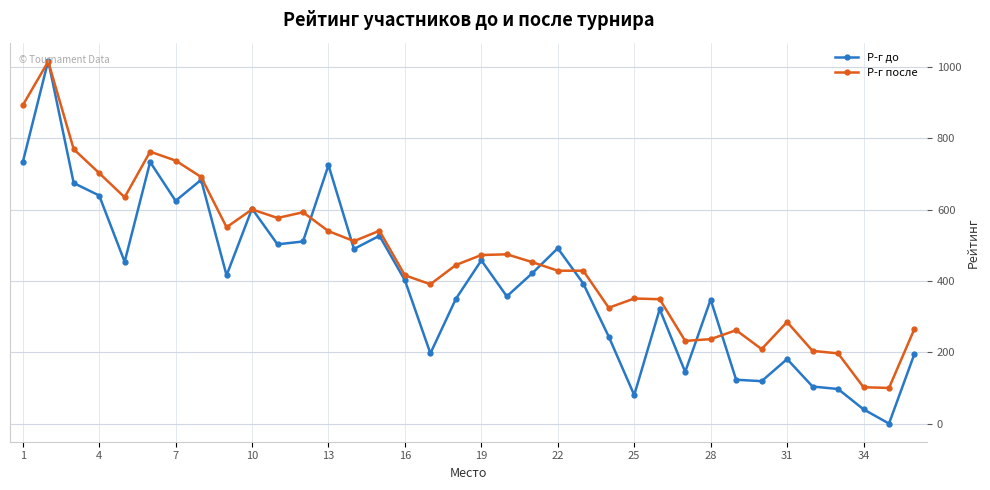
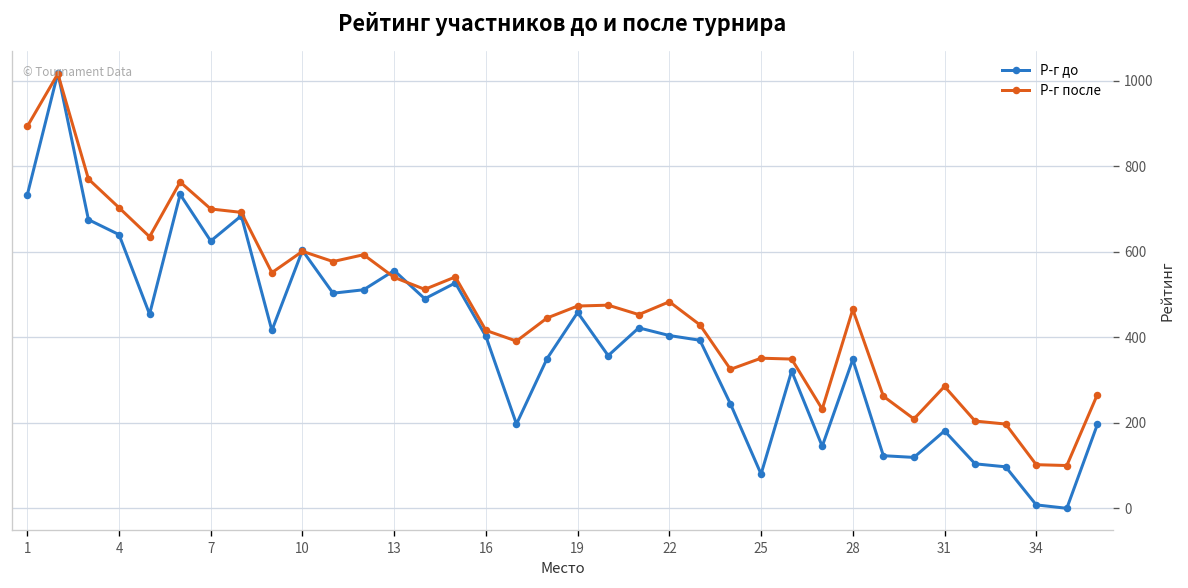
  {
    "Р-г до": {
      "1": 730,
      "4": 640,
      "7": 630,
-     "13": 730,
+     "13": 560,
      "16": 400,
      "19": 460,
-     "22": 490,
+     "22": 400,
      "25": 80,
      "28": 350,
      "31": 180,
-     "34": 40
+     "34": 10
    },
    "Р-г после": {
      "1": 890,
      "4": 700,
-     "7": 740,
+     "7": 700,
      "13": 540,
      "16": 420,
      "19": 470,
-     "22": 430,
+     "22": 480,
      "25": 350,
-     "28": 240,
+     "28": 470,
      "31": 290,
      "34": 100
    }
  }
